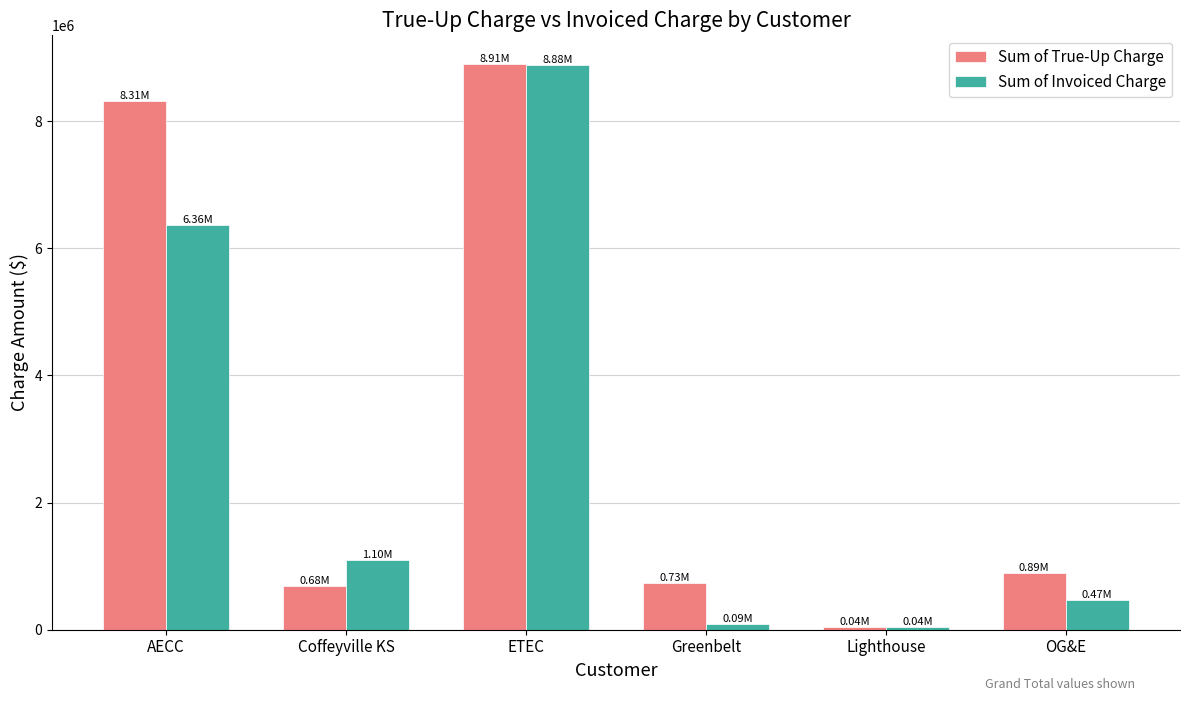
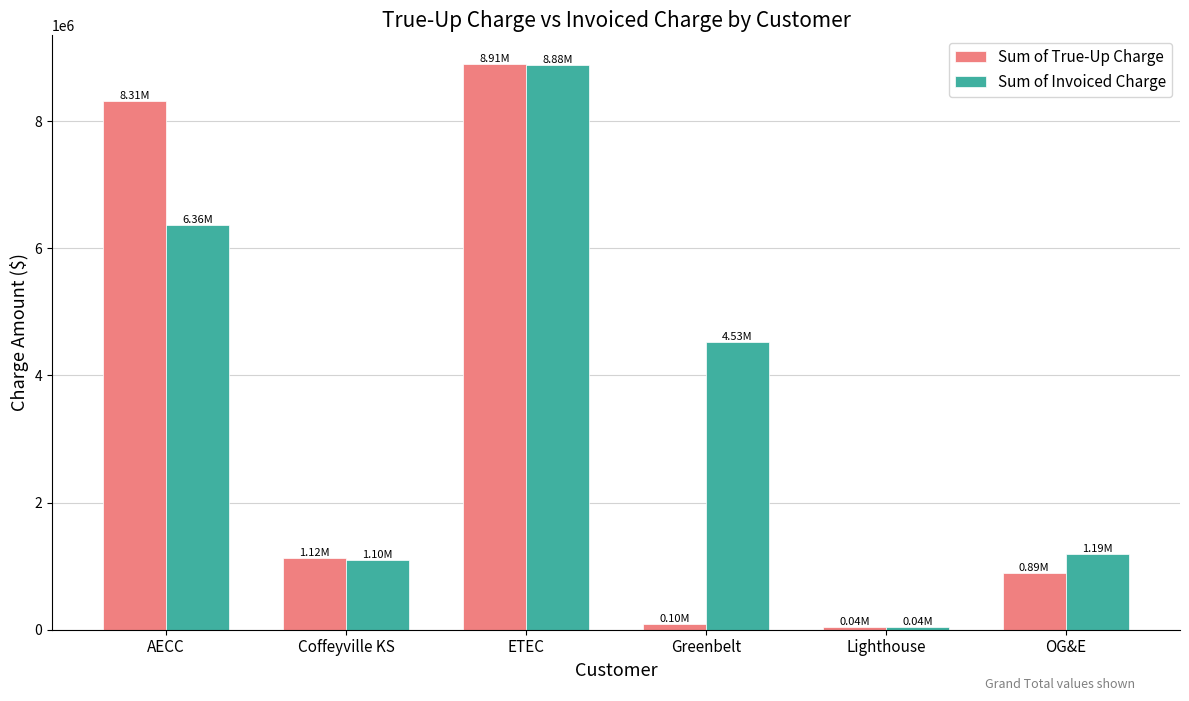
  {
    "Sum of True-Up Charge": {
      "AECC": "8.31M",
-     "Coffeyville KS": "0.68M",
+     "Coffeyville KS": "1.12M",
      "ETEC": "8.91M",
-     "Greenbelt": "0.73M",
+     "Greenbelt": "0.10M",
      "Lighthouse": "0.04M",
      "OG&E": "0.89M"
    },
    "Sum of Invoiced Charge": {
      "AECC": "6.36M",
      "Coffeyville KS": "1.10M",
      "ETEC": "8.88M",
-     "Greenbelt": "0.09M",
+     "Greenbelt": "4.53M",
      "Lighthouse": "0.04M",
-     "OG&E": "0.47M"
+     "OG&E": "1.19M"
    }
  }
